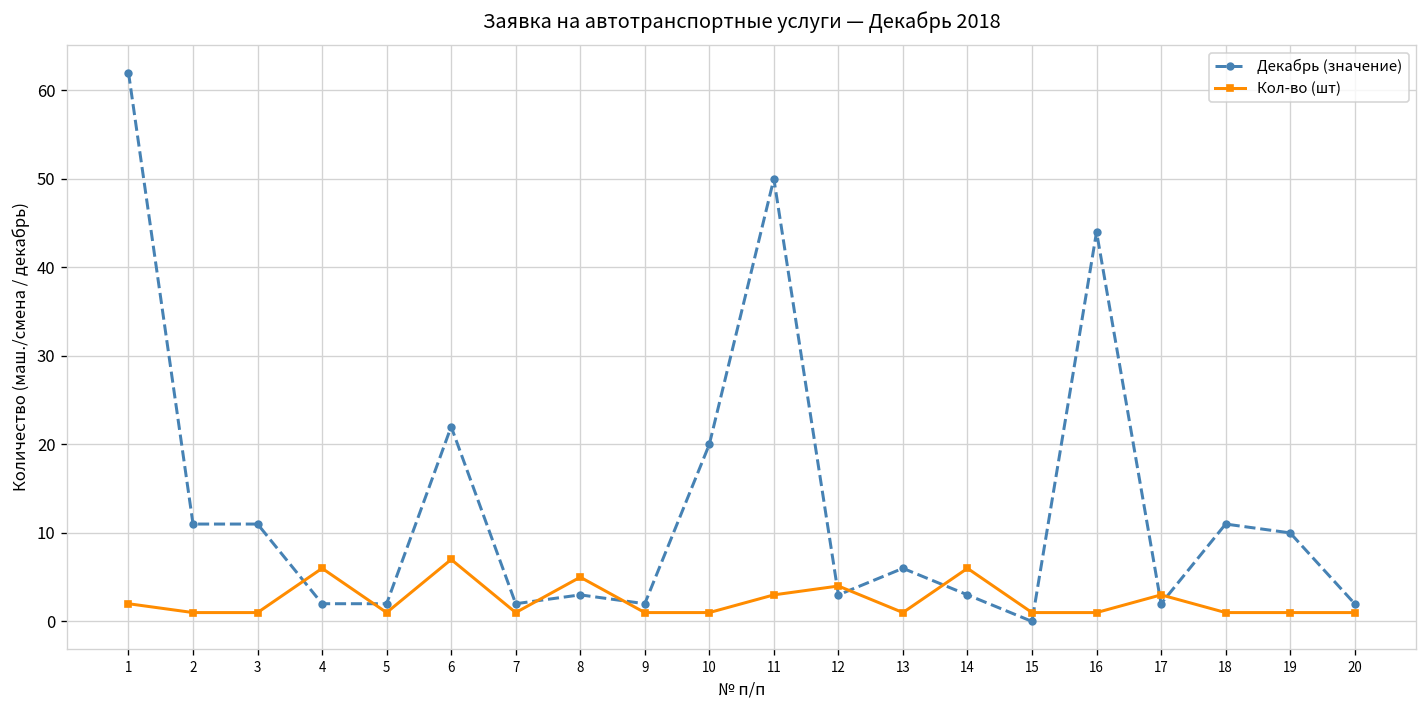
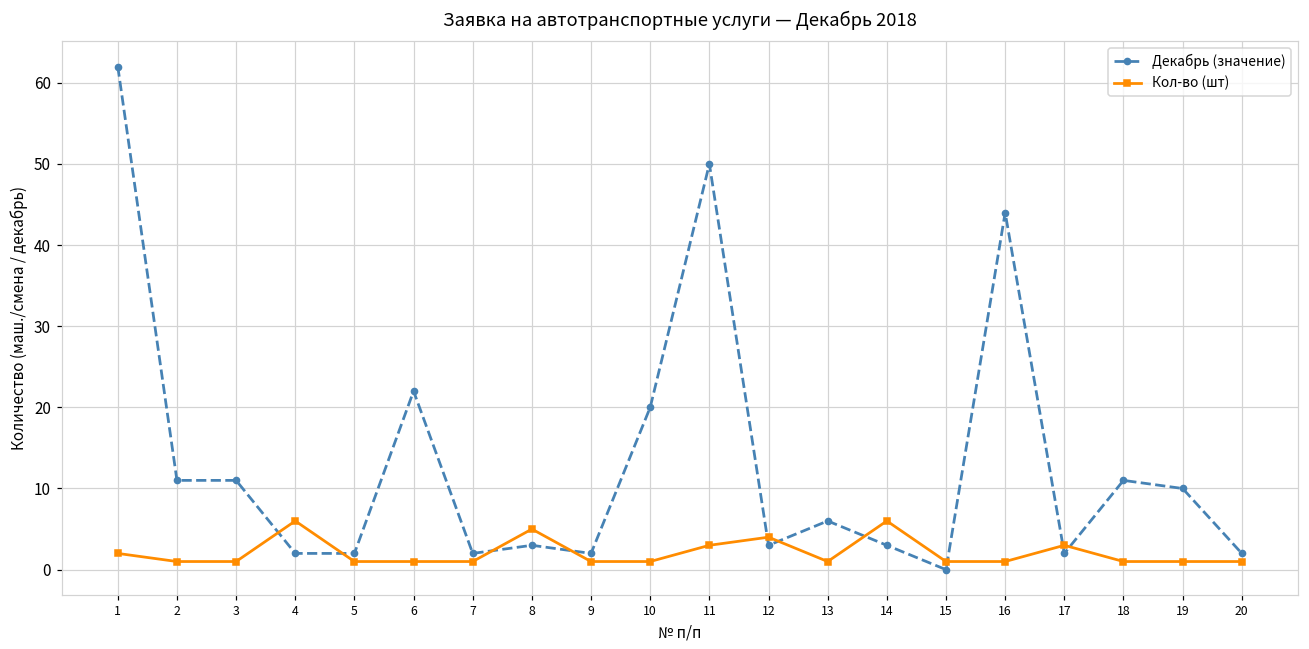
  {
    "Декабрь (значение)": {
      "1": 62,
      "2": 11,
      "3": 11,
      "4": 2,
      "5": 2,
      "6": 22,
      "7": 2,
      "8": 3,
      "9": 2,
      "10": 20,
      "11": 50,
      "12": 3,
      "13": 6,
      "14": 3,
      "15": 0,
      "16": 44,
      "17": 2,
      "18": 11,
      "19": 10,
      "20": 2
    },
    "Кол-во (шт)": {
      "1": 2,
      "2": 1,
      "3": 1,
      "4": 6,
      "5": 1,
-     "6": 7,
+     "6": 1,
      "7": 1,
      "8": 5,
      "9": 1,
      "10": 1,
      "11": 3,
      "12": 4,
      "13": 1,
      "14": 6,
      "15": 1,
      "16": 1,
      "17": 3,
      "18": 1,
      "19": 1,
      "20": 1
    }
  }
